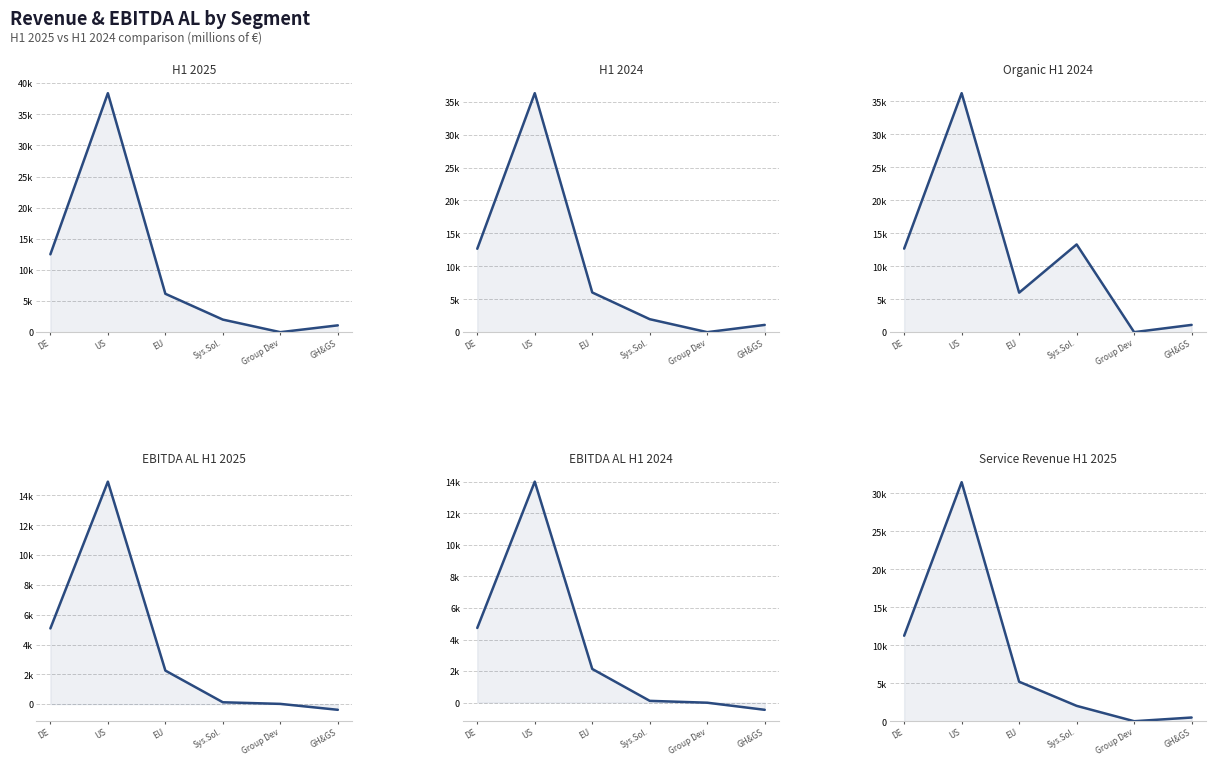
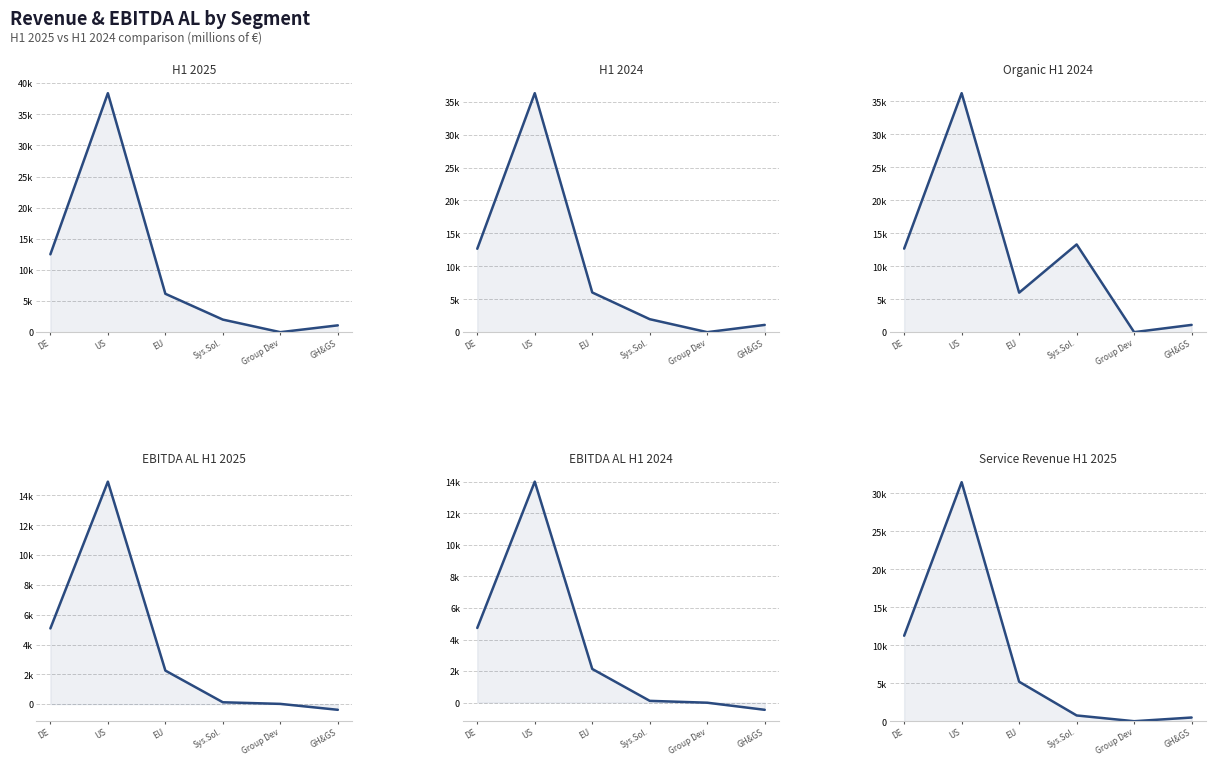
  {
    "H1 2025": {
      "DE": 13000,
      "US": 38000,
      "EU": 6000,
      "Sys.Sol.": 2000,
      "Group Dev": 0,
      "GH&GS": 1000
    },
    "H1 2024": {
      "DE": 13000,
      "US": 36000,
      "EU": 6000,
      "Sys.Sol.": 2000,
      "Group Dev": 0,
      "GH&GS": 1000
    },
    "Organic H1 2024": {
      "DE": 13000,
      "US": 36000,
      "EU": 6000,
      "Sys.Sol.": 13000,
      "Group Dev": 0,
      "GH&GS": 1000
    },
    "Service Revenue H1 2025": {
      "DE": 11000,
      "US": 31000,
      "EU": 5000,
-     "Sys.Sol.": 2000,
+     "Sys.Sol.": 1000,
      "Group Dev": 0,
      "GH&GS": 0
    }
  }
